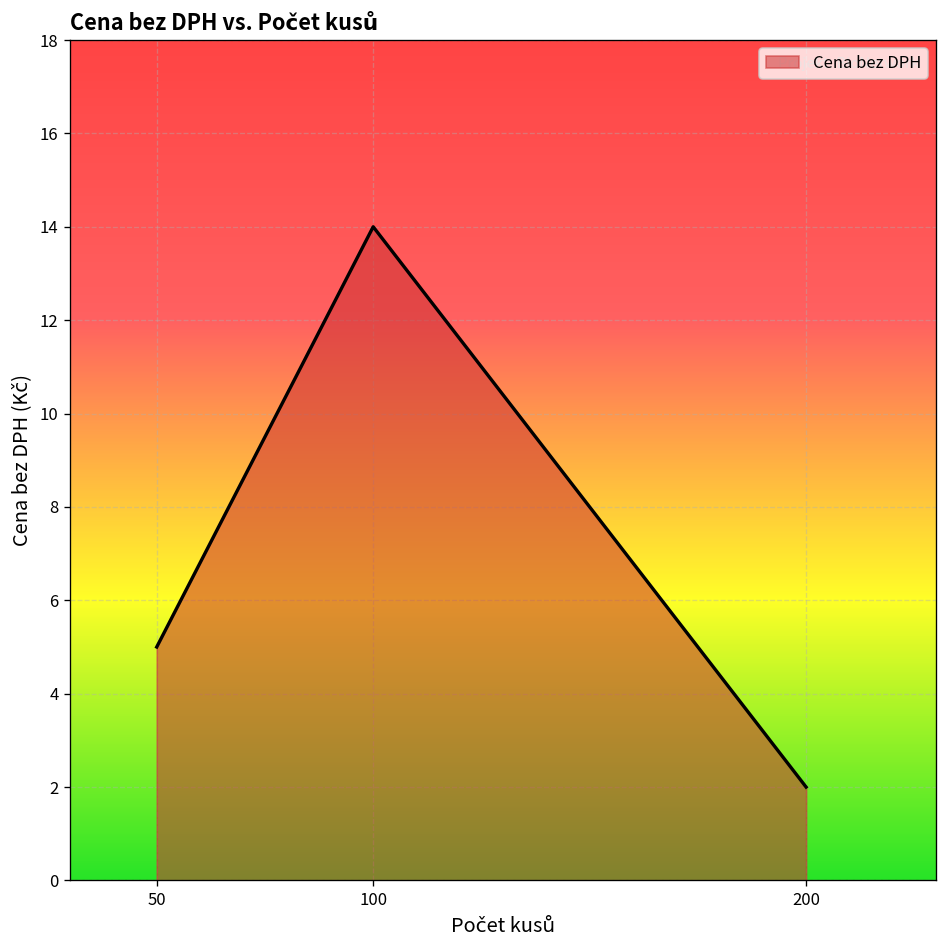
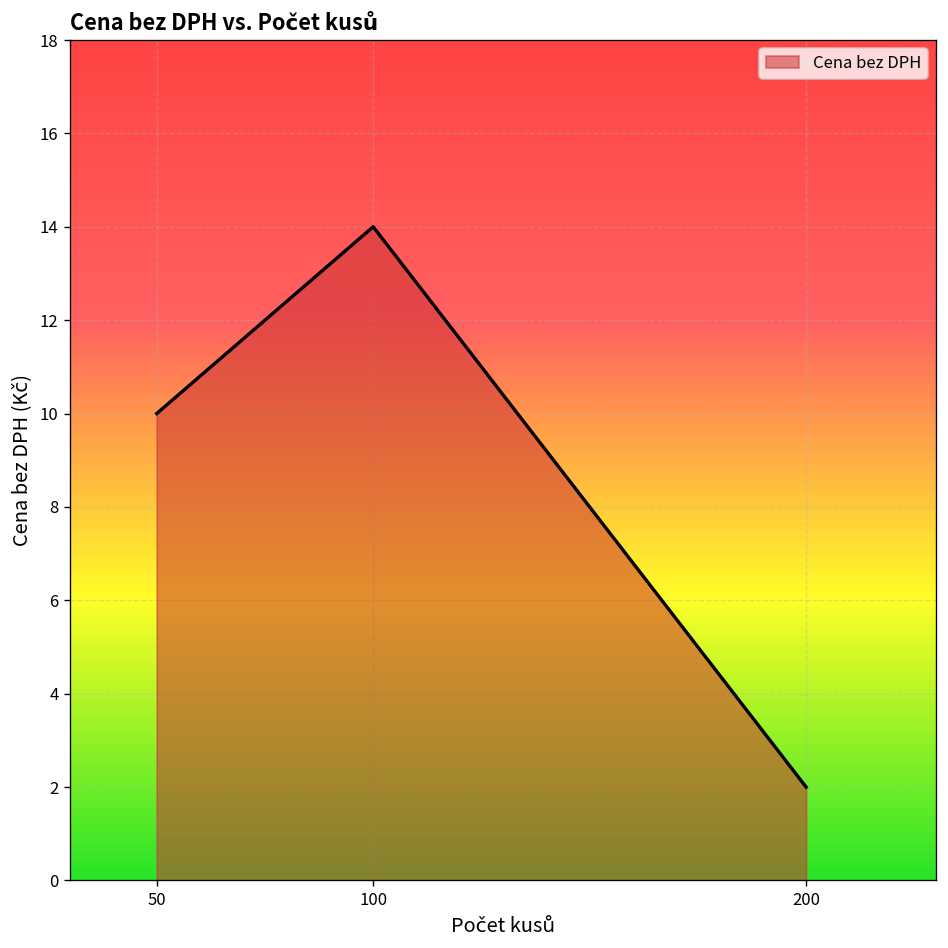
  {
-   "50": 5,
+   "50": 10,
    "100": 14,
    "200": 2
  }
